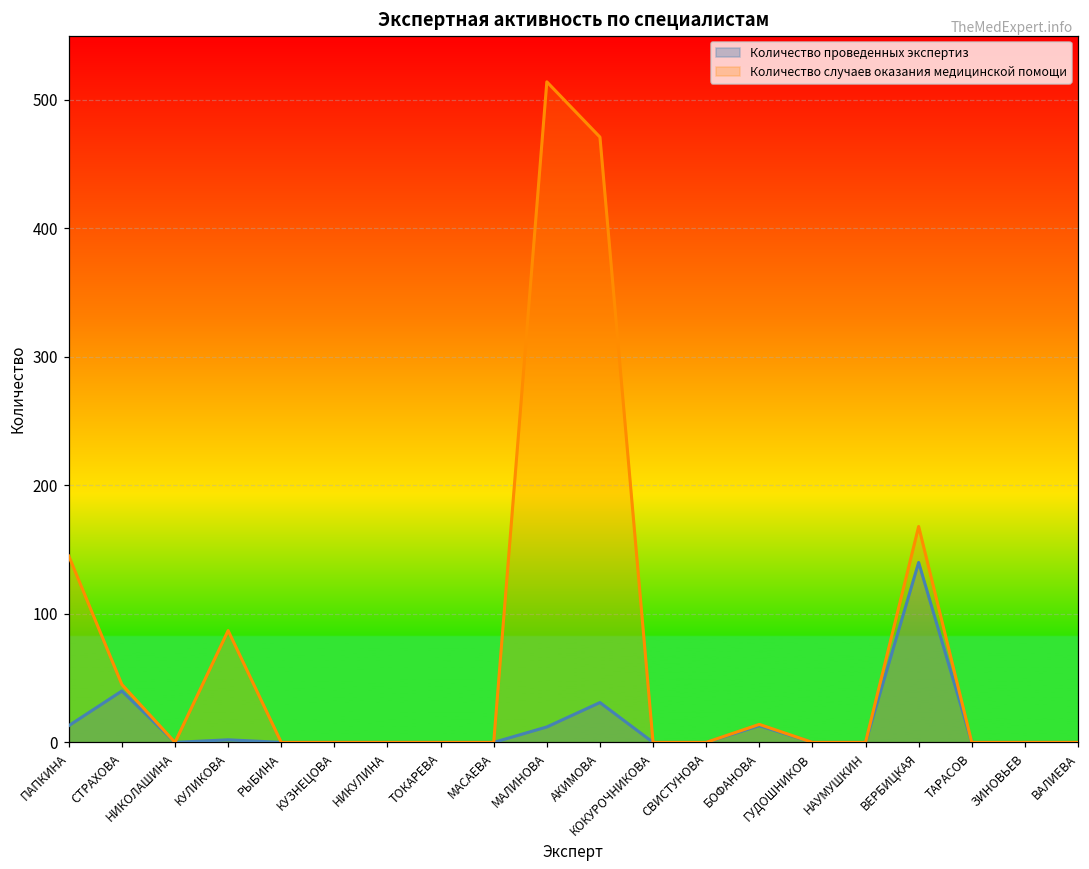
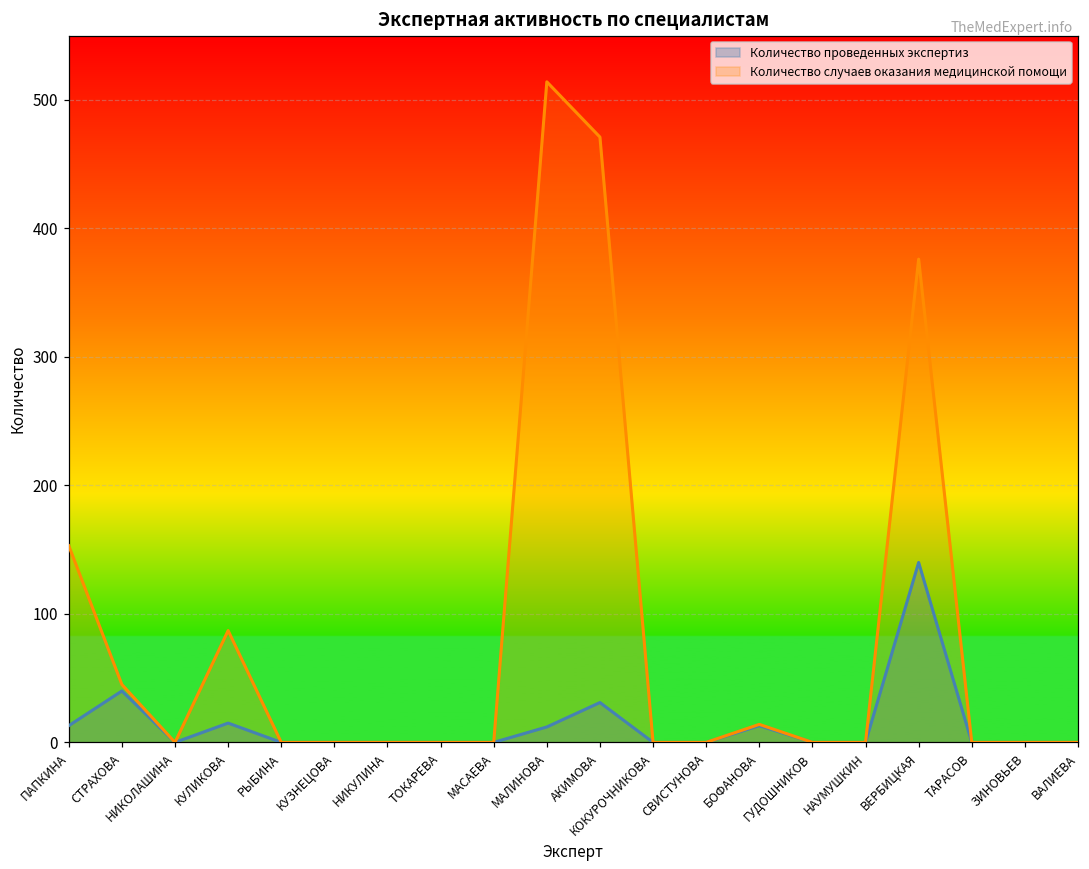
  {
    "Количество проведенных экспертиз": {
      "ПАПКИНА": 13,
      "СТРАХОВА": 40,
-     "КУЛИКОВА": 2,
+     "КУЛИКОВА": 15,
      "МАЛИНОВА": 12,
      "АКИМОВА": 31,
      "ВЕРБИЦКАЯ": 140
    },
    "Количество случаев оказания медицинской помощи": {
-     "ПАПКИНА": 145,
+     "ПАПКИНА": 153,
      "СТРАХОВА": 45,
      "КУЛИКОВА": 87,
      "МАЛИНОВА": 514,
      "АКИМОВА": 471,
-     "ВЕРБИЦКАЯ": 168
+     "ВЕРБИЦКАЯ": 376
    }
  }
